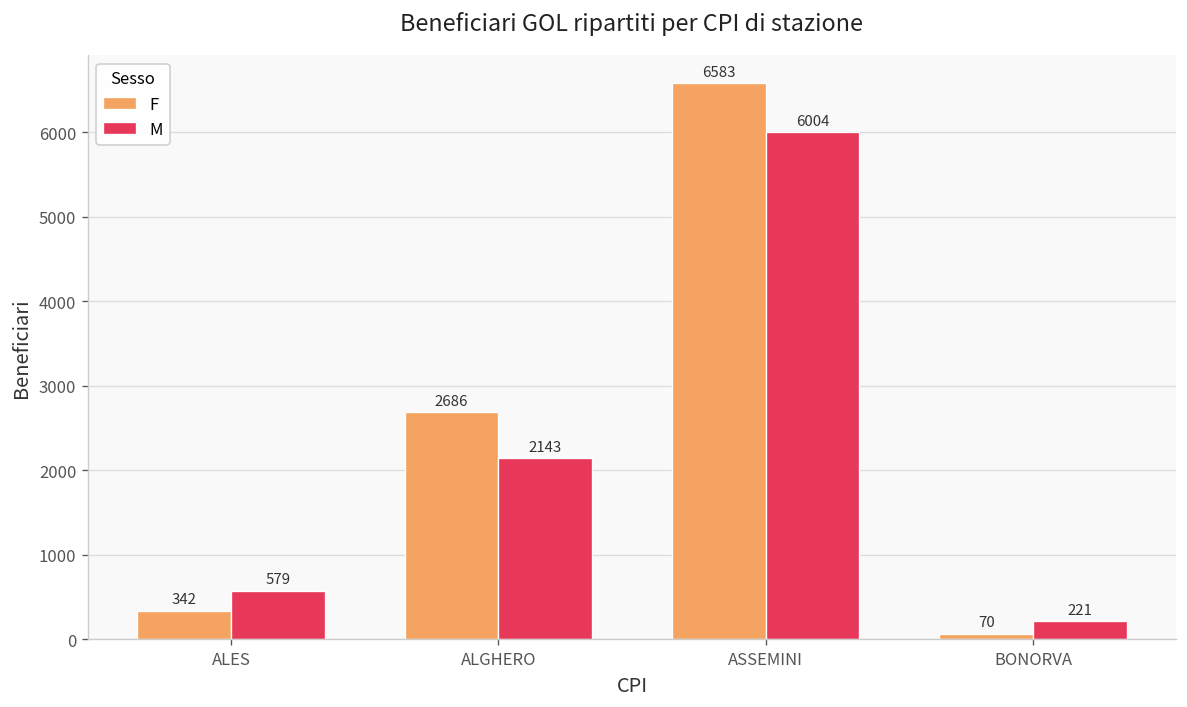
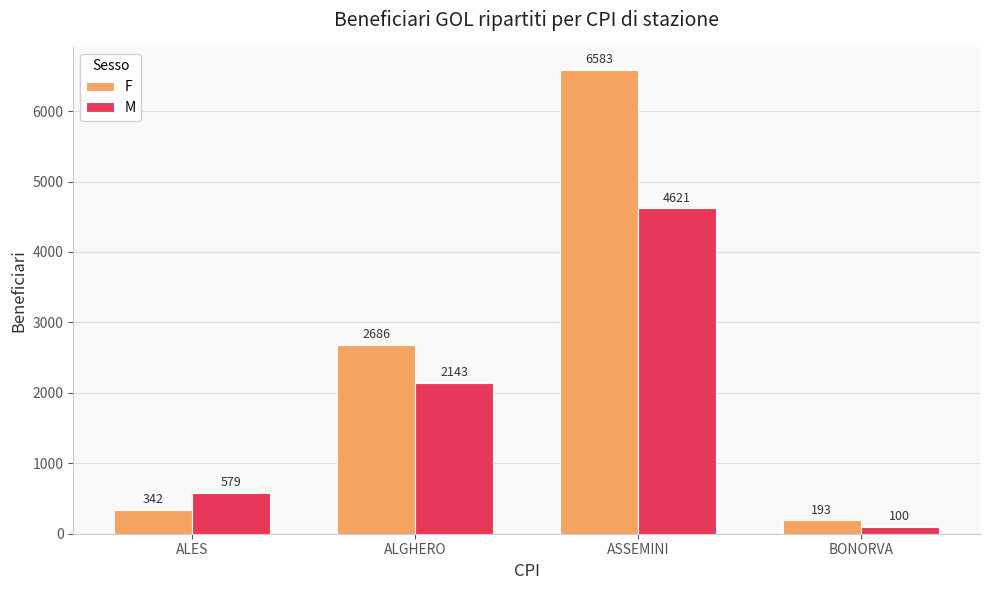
  {
    "F": {
      "ALES": 342,
      "ALGHERO": 2686,
      "ASSEMINI": 6583,
-     "BONORVA": 70
+     "BONORVA": 193
    },
    "M": {
      "ALES": 579,
      "ALGHERO": 2143,
-     "ASSEMINI": 6004,
-     "BONORVA": 221
+     "ASSEMINI": 4621,
+     "BONORVA": 100
    }
  }
